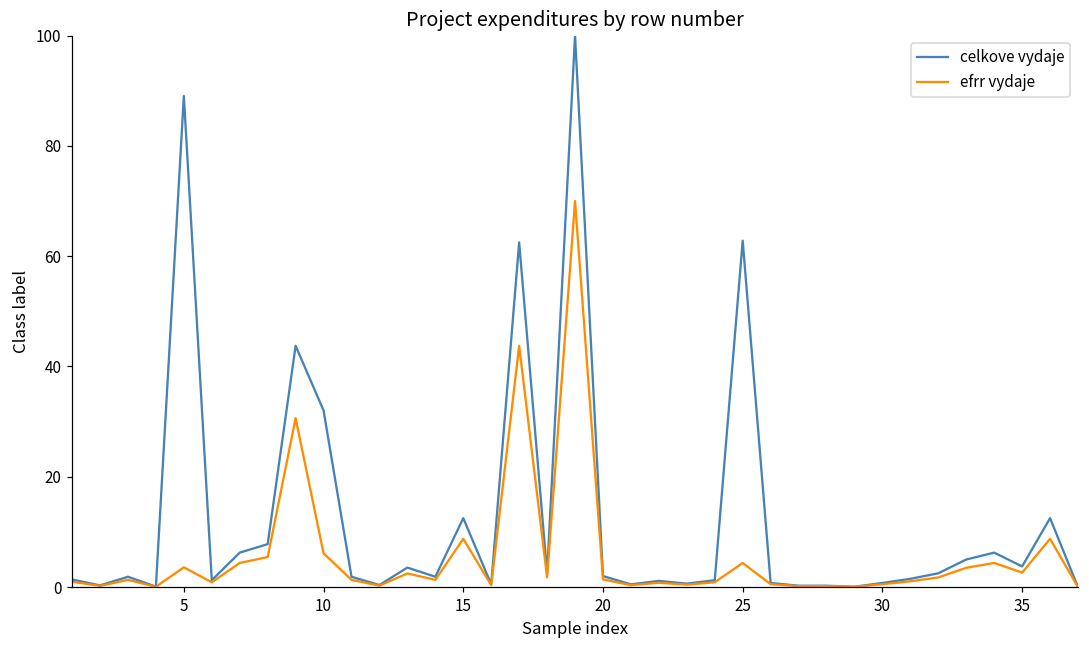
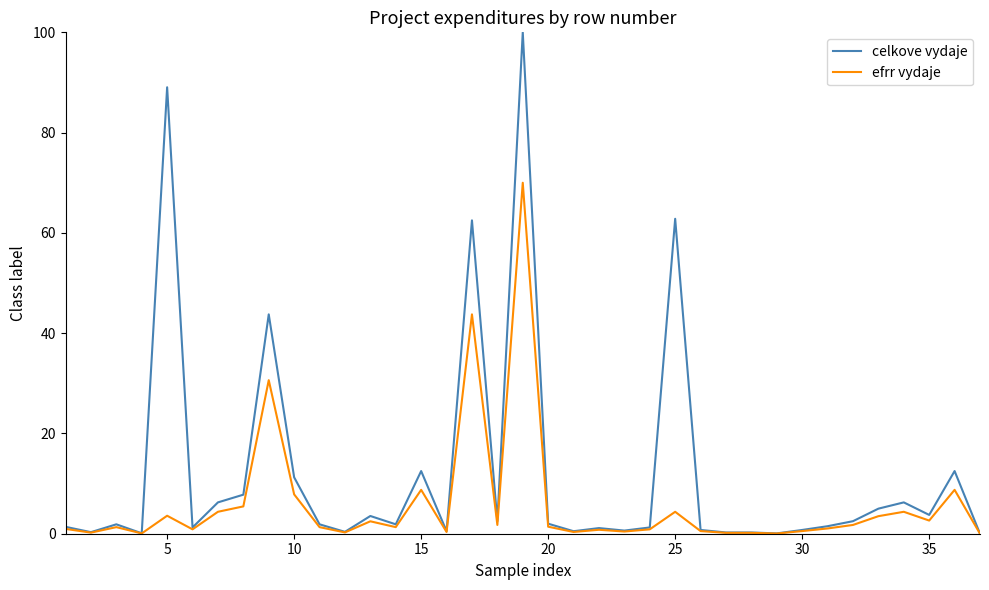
  {
    "celkove vydaje": {
      "5": 89,
-     "10": 32,
+     "10": 11,
      "15": 13,
      "20": 2,
      "25": 63,
      "35": 4
    },
    "efrr vydaje": {
      "5": 4,
-     "10": 6,
+     "10": 8,
      "15": 9,
      "20": 1,
      "25": 4,
      "35": 3
    }
  }
